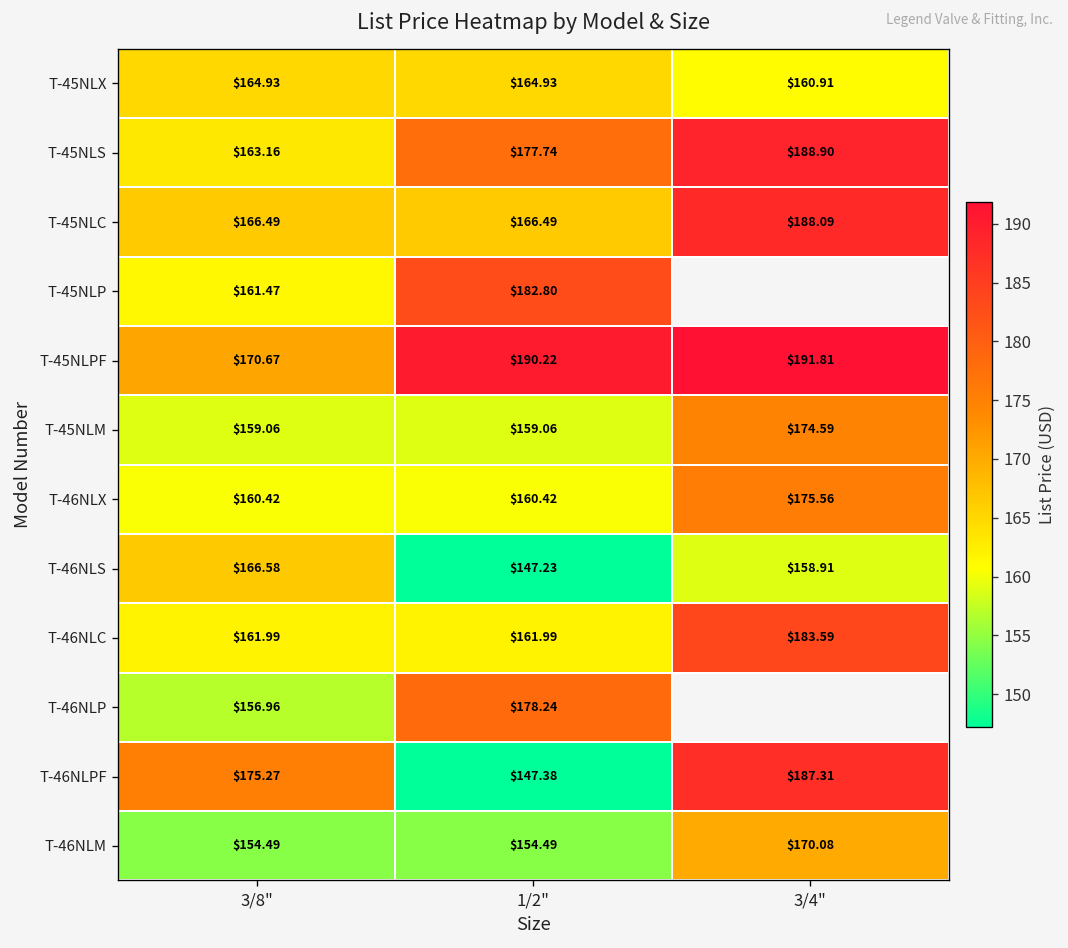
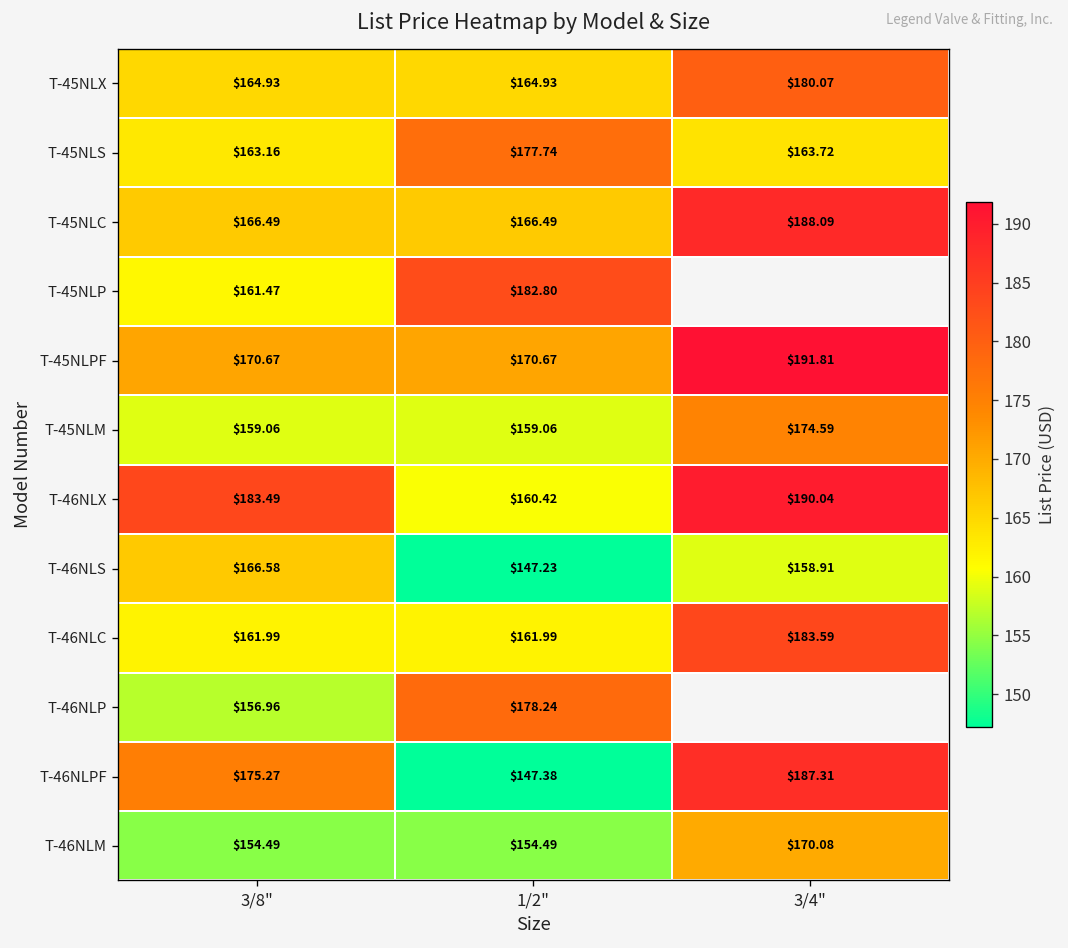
  {
    "T-45NLX": {
      "3/8\"": "$164.93",
      "1/2\"": "$164.93",
-     "3/4\"": "$160.91"
+     "3/4\"": "$180.07"
    },
    "T-45NLS": {
      "3/8\"": "$163.16",
      "1/2\"": "$177.74",
-     "3/4\"": "$188.90"
+     "3/4\"": "$163.72"
    },
    "T-45NLC": {
      "3/8\"": "$166.49",
      "1/2\"": "$166.49",
      "3/4\"": "$188.09"
    },
    "T-45NLP": {
      "3/8\"": "$161.47",
      "1/2\"": "$182.80"
    },
    "T-45NLPF": {
      "3/8\"": "$170.67",
-     "1/2\"": "$190.22",
+     "1/2\"": "$170.67",
      "3/4\"": "$191.81"
    },
    "T-45NLM": {
      "3/8\"": "$159.06",
      "1/2\"": "$159.06",
      "3/4\"": "$174.59"
    },
    "T-46NLX": {
-     "3/8\"": "$160.42",
+     "3/8\"": "$183.49",
      "1/2\"": "$160.42",
-     "3/4\"": "$175.56"
+     "3/4\"": "$190.04"
    },
    "T-46NLS": {
      "3/8\"": "$166.58",
      "1/2\"": "$147.23",
      "3/4\"": "$158.91"
    },
    "T-46NLC": {
      "3/8\"": "$161.99",
      "1/2\"": "$161.99",
      "3/4\"": "$183.59"
    },
    "T-46NLP": {
      "3/8\"": "$156.96",
      "1/2\"": "$178.24"
    },
    "T-46NLPF": {
      "3/8\"": "$175.27",
      "1/2\"": "$147.38",
      "3/4\"": "$187.31"
    },
    "T-46NLM": {
      "3/8\"": "$154.49",
      "1/2\"": "$154.49",
      "3/4\"": "$170.08"
    }
  }
